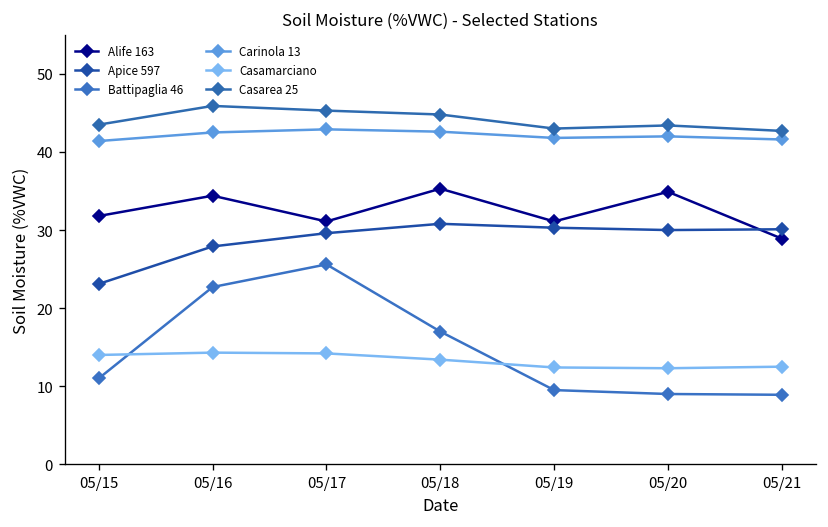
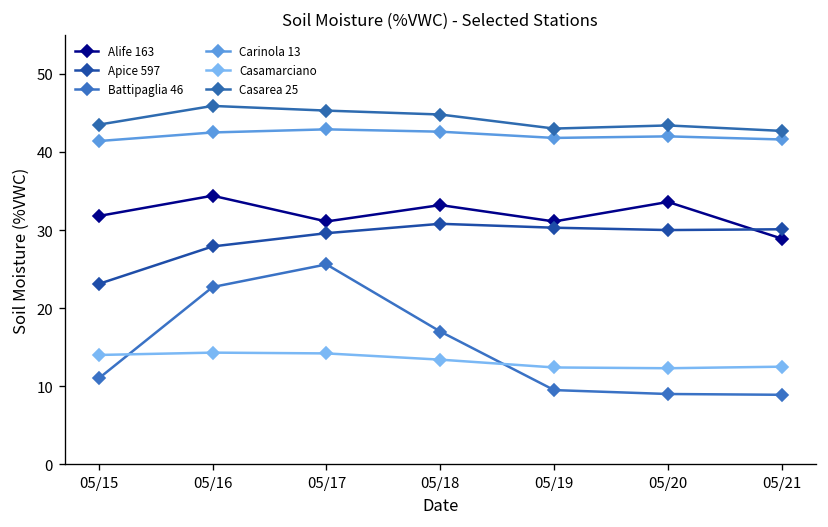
  {
    "Alife 163": {
      "05/15": 32,
      "05/16": 34,
      "05/17": 31,
-     "05/18": 35,
+     "05/18": 33,
      "05/19": 31,
-     "05/20": 35,
+     "05/20": 34,
      "05/21": 29
    }
  }
